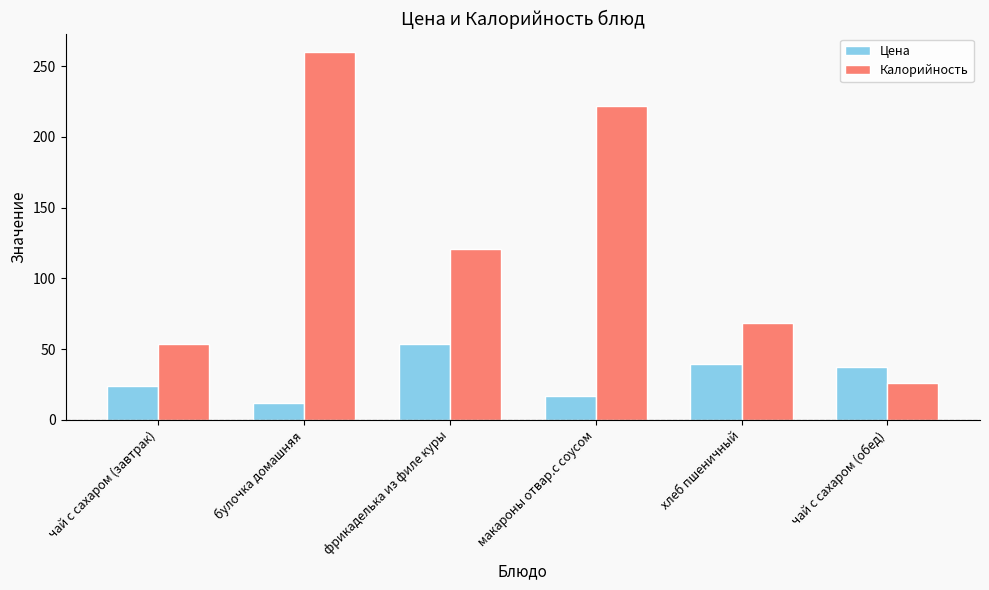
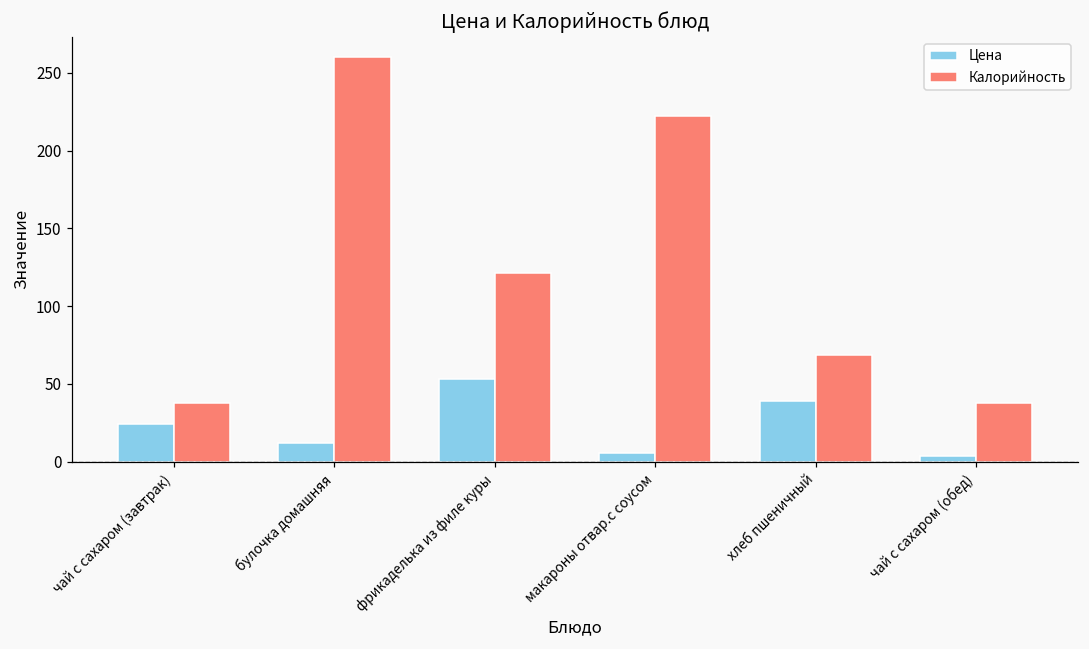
  {
    "Цена": {
      "чай с сахаром (завтрак)": 24,
      "булочка домашняя": 12,
      "фрикаделька из филе куры": 53,
-     "макароны отвар.с соусом": 17,
+     "макароны отвар.с соусом": 6,
      "хлеб пшеничный": 39,
-     "чай с сахаром (обед)": 37
+     "чай с сахаром (обед)": 4
    },
    "Калорийность": {
-     "чай с сахаром (завтрак)": 54,
+     "чай с сахаром (завтрак)": 38,
      "булочка домашняя": 260,
      "фрикаделька из филе куры": 121,
      "макароны отвар.с соусом": 222,
      "хлеб пшеничный": 69,
-     "чай с сахаром (обед)": 26
+     "чай с сахаром (обед)": 38
    }
  }
